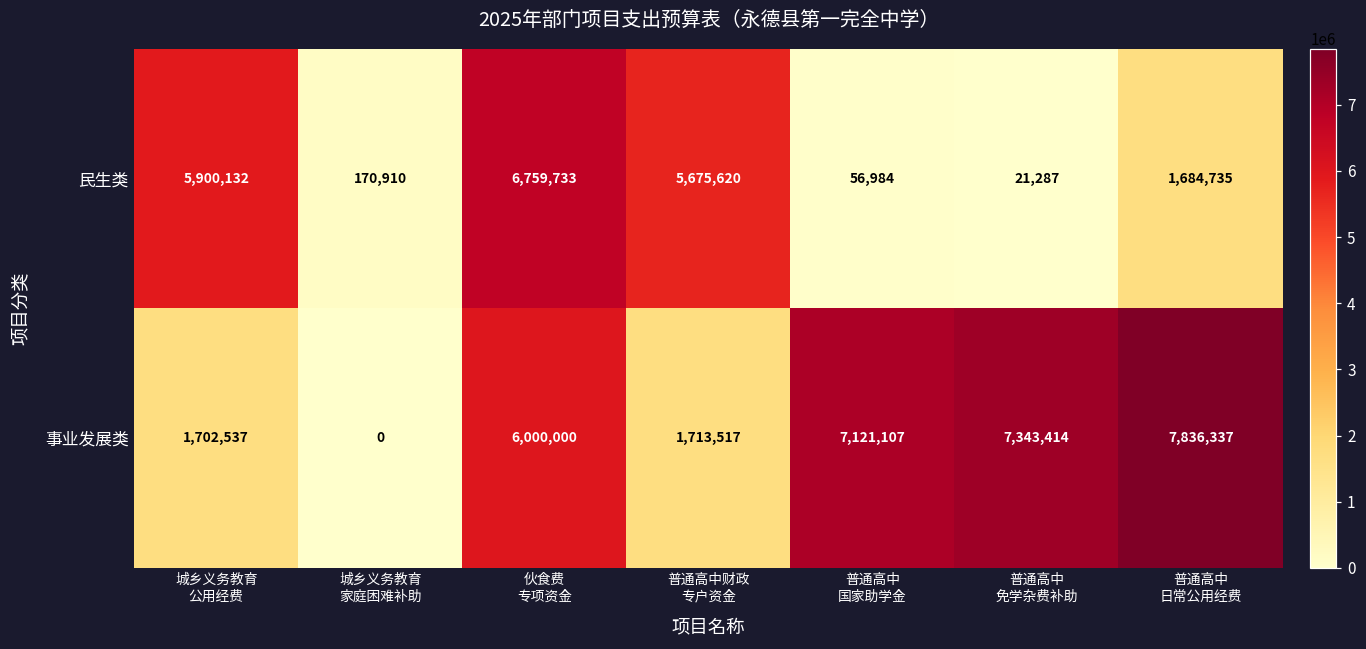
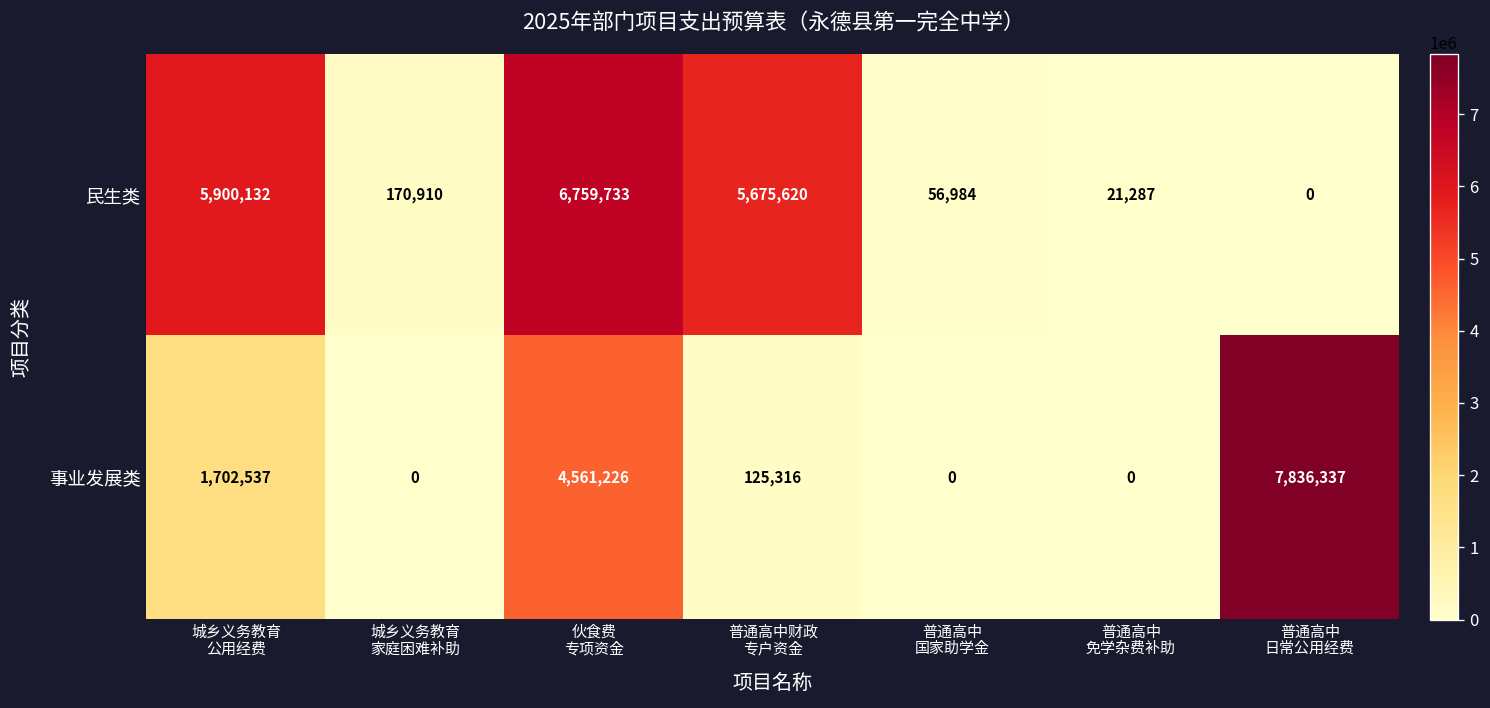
  {
    "民生类": {
      "城乡义务教育 公用经费": "5,900,132",
      "城乡义务教育 家庭困难补助": "170,910",
      "伙食费 专项资金": "6,759,733",
      "普通高中财政 专户资金": "5,675,620",
      "普通高中 国家助学金": "56,984",
      "普通高中 免学杂费补助": "21,287",
-     "普通高中 日常公用经费": "1,684,735"
+     "普通高中 日常公用经费": "0"
    },
    "事业发展类": {
      "城乡义务教育 公用经费": "1,702,537",
      "城乡义务教育 家庭困难补助": "0",
-     "伙食费 专项资金": "6,000,000",
-     "普通高中财政 专户资金": "1,713,517",
-     "普通高中 国家助学金": "7,121,107",
-     "普通高中 免学杂费补助": "7,343,414",
+     "伙食费 专项资金": "4,561,226",
+     "普通高中财政 专户资金": "125,316",
+     "普通高中 国家助学金": "0",
+     "普通高中 免学杂费补助": "0",
      "普通高中 日常公用经费": "7,836,337"
    }
  }
